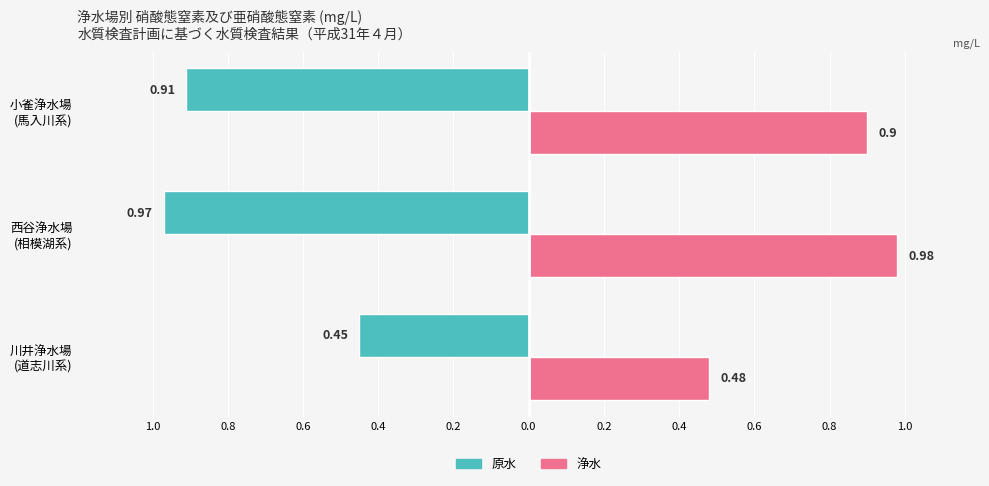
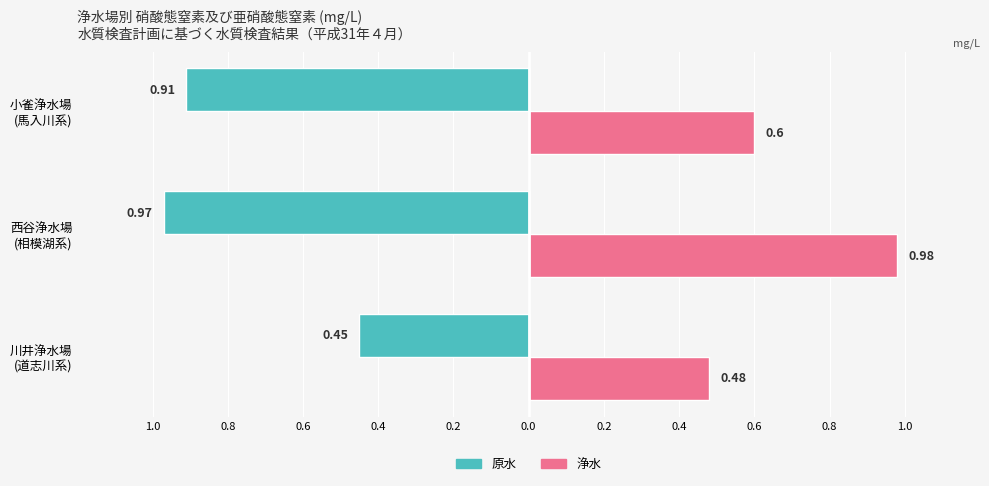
  {
    "浄水": {
-     "小雀浄水場 (馬入川系)": 0.9,
+     "小雀浄水場 (馬入川系)": 0.6,
      "西谷浄水場 (相模湖系)": 0.98,
      "川井浄水場 (道志川系)": 0.48
    }
  }
